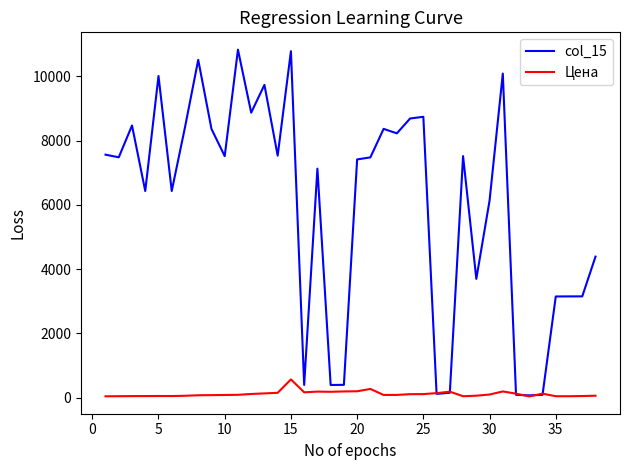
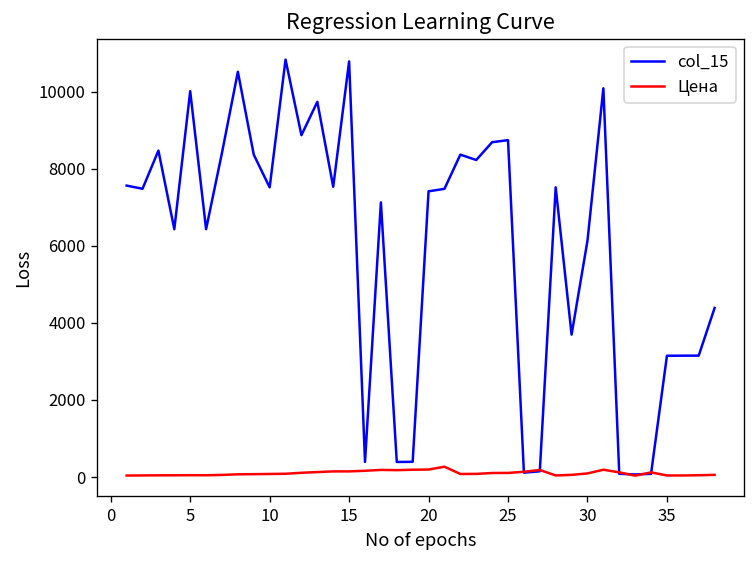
  {
    "col_15": {
      "5": 10000,
      "10": 7500,
      "15": 10800,
      "20": 7400,
      "25": 8700,
      "30": 6100,
      "35": 3100
    },
    "Цена": {
      "5": 0,
      "10": 100,
-     "15": 600,
+     "15": 100,
      "20": 200,
      "25": 100,
      "30": 100,
      "35": 0
    }
  }
